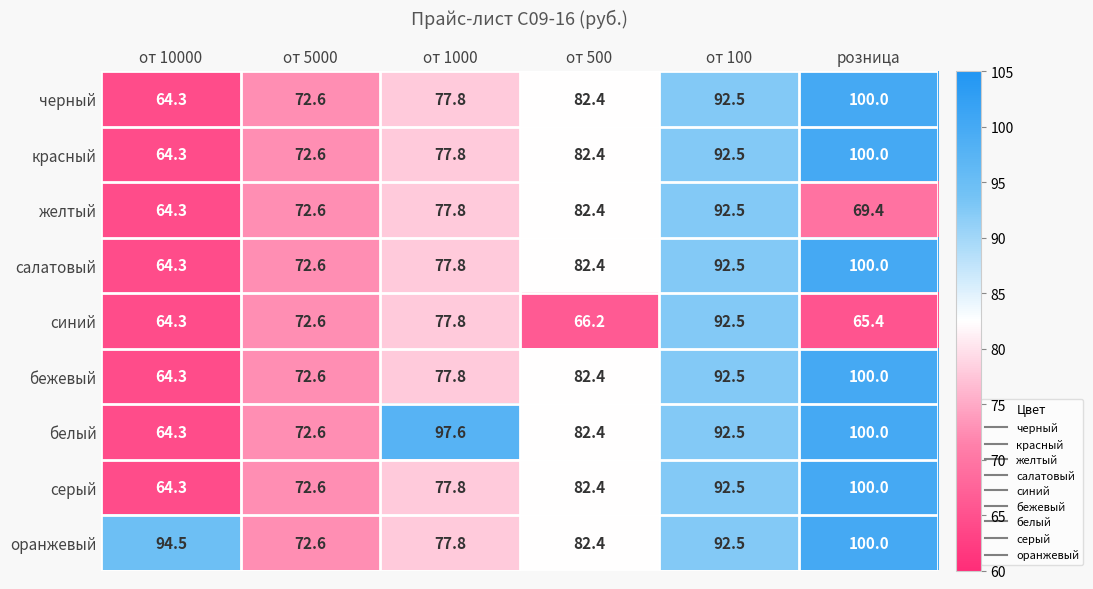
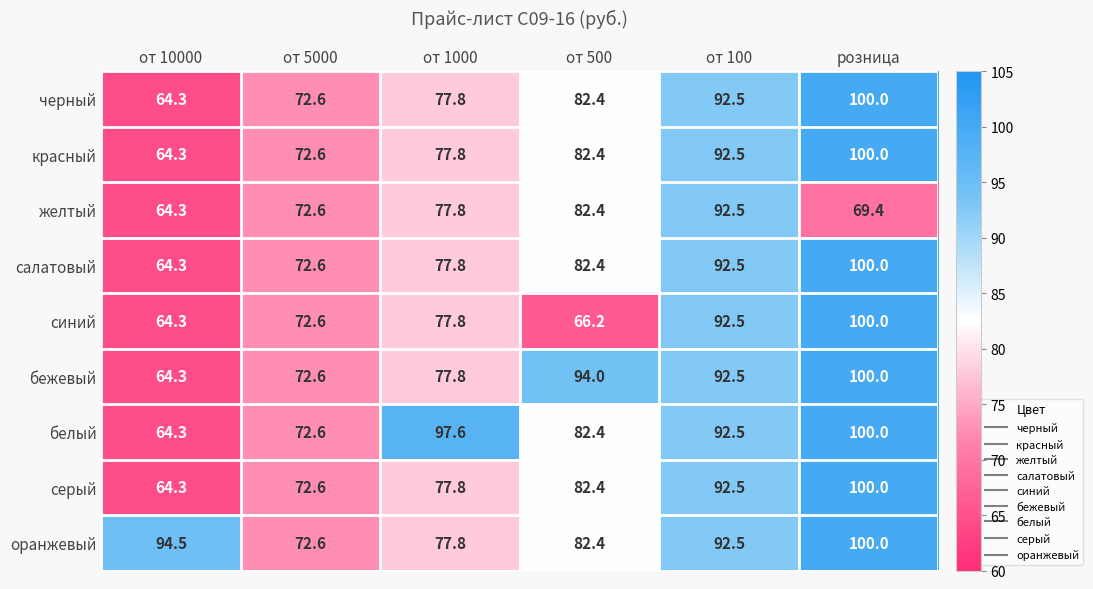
  {
    "черный": {
      "от 10000": 64.3,
      "от 5000": 72.6,
      "от 1000": 77.8,
      "от 500": 82.4,
      "от 100": 92.5,
      "розница": 100.0
    },
    "красный": {
      "от 10000": 64.3,
      "от 5000": 72.6,
      "от 1000": 77.8,
      "от 500": 82.4,
      "от 100": 92.5,
      "розница": 100.0
    },
    "желтый": {
      "от 10000": 64.3,
      "от 5000": 72.6,
      "от 1000": 77.8,
      "от 500": 82.4,
      "от 100": 92.5,
      "розница": 69.4
    },
    "салатовый": {
      "от 10000": 64.3,
      "от 5000": 72.6,
      "от 1000": 77.8,
      "от 500": 82.4,
      "от 100": 92.5,
      "розница": 100.0
    },
    "синий": {
      "от 10000": 64.3,
      "от 5000": 72.6,
      "от 1000": 77.8,
      "от 500": 66.2,
      "от 100": 92.5,
-     "розница": 65.4
+     "розница": 100.0
    },
    "бежевый": {
      "от 10000": 64.3,
      "от 5000": 72.6,
      "от 1000": 77.8,
-     "от 500": 82.4,
+     "от 500": 94.0,
      "от 100": 92.5,
      "розница": 100.0
    },
    "белый": {
      "от 10000": 64.3,
      "от 5000": 72.6,
      "от 1000": 97.6,
      "от 500": 82.4,
      "от 100": 92.5,
      "розница": 100.0
    },
    "серый": {
      "от 10000": 64.3,
      "от 5000": 72.6,
      "от 1000": 77.8,
      "от 500": 82.4,
      "от 100": 92.5,
      "розница": 100.0
    },
    "оранжевый": {
      "от 10000": 94.5,
      "от 5000": 72.6,
      "от 1000": 77.8,
      "от 500": 82.4,
      "от 100": 92.5,
      "розница": 100.0
    }
  }
